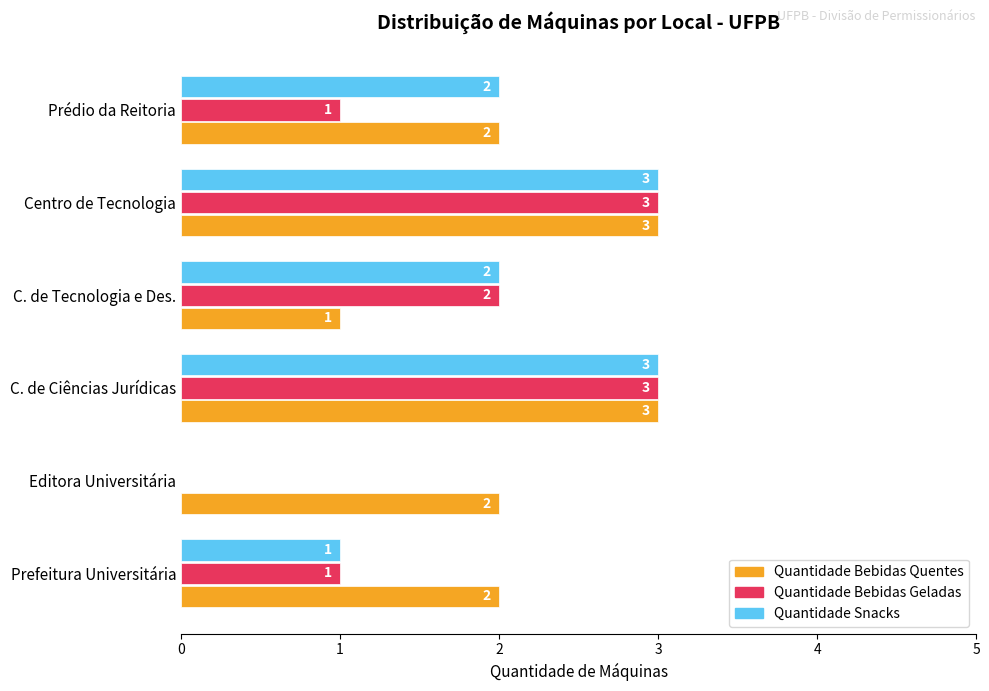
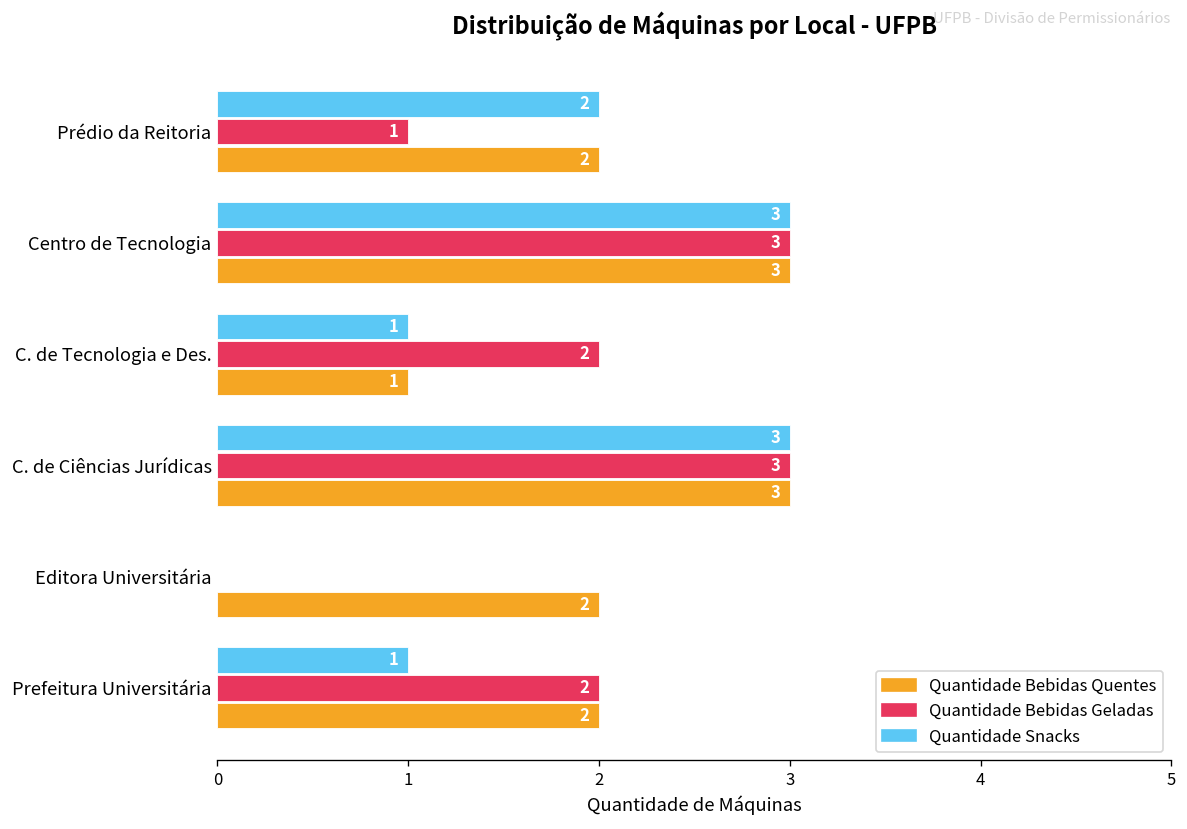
  {
    "Quantidade Bebidas Quentes": {
      "Prédio da Reitoria": 2,
      "Centro de Tecnologia": 3,
      "C. de Tecnologia e Des.": 1,
      "C. de Ciências Jurídicas": 3,
      "Editora Universitária": 2,
      "Prefeitura Universitária": 2
    },
    "Quantidade Bebidas Geladas": {
      "Prédio da Reitoria": 1,
      "Centro de Tecnologia": 3,
      "C. de Tecnologia e Des.": 2,
      "C. de Ciências Jurídicas": 3,
-     "Prefeitura Universitária": 1
+     "Prefeitura Universitária": 2
    },
    "Quantidade Snacks": {
      "Prédio da Reitoria": 2,
      "Centro de Tecnologia": 3,
-     "C. de Tecnologia e Des.": 2,
+     "C. de Tecnologia e Des.": 1,
      "C. de Ciências Jurídicas": 3,
      "Prefeitura Universitária": 1
    }
  }
